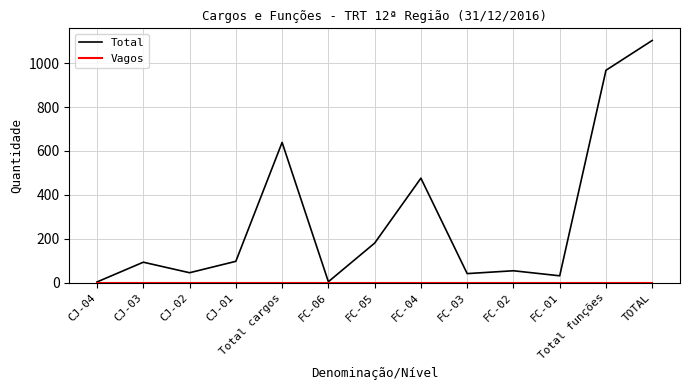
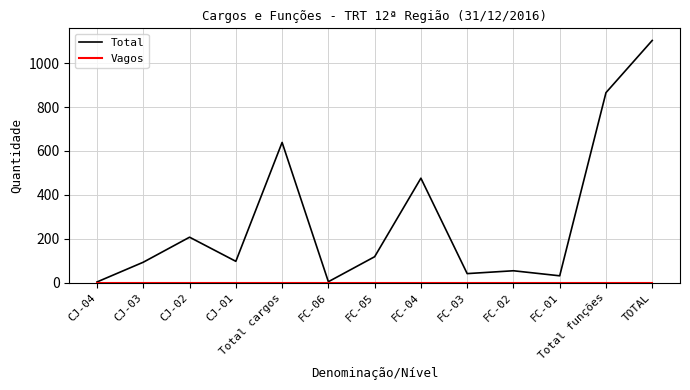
  {
    "Total": {
      "CJ-03": 90,
-     "CJ-02": 50,
+     "CJ-02": 210,
      "CJ-01": 100,
      "Total cargos": 640,
-     "FC-05": 180,
+     "FC-05": 120,
      "FC-04": 480,
      "FC-03": 40,
      "FC-02": 50,
      "FC-01": 30,
-     "Total funções": 970,
+     "Total funções": 870,
      "TOTAL": 1100
    },
    "Vagos": {
      "CJ-03": 0,
      "CJ-02": 0,
      "CJ-01": 0,
      "Total cargos": 0,
      "FC-05": 0,
      "FC-04": 0,
      "FC-03": 0,
      "FC-02": 0,
      "FC-01": 0,
      "Total funções": 0,
      "TOTAL": 0
    }
  }
